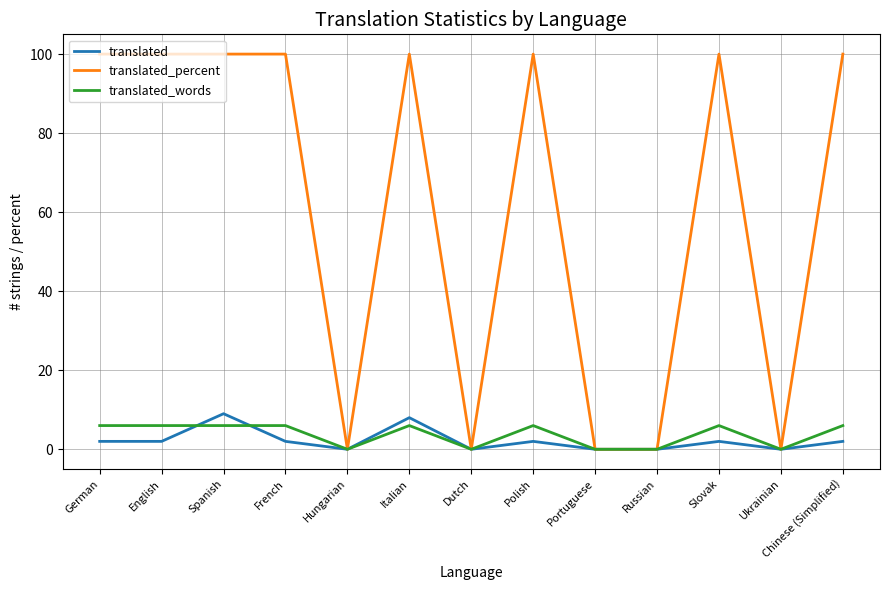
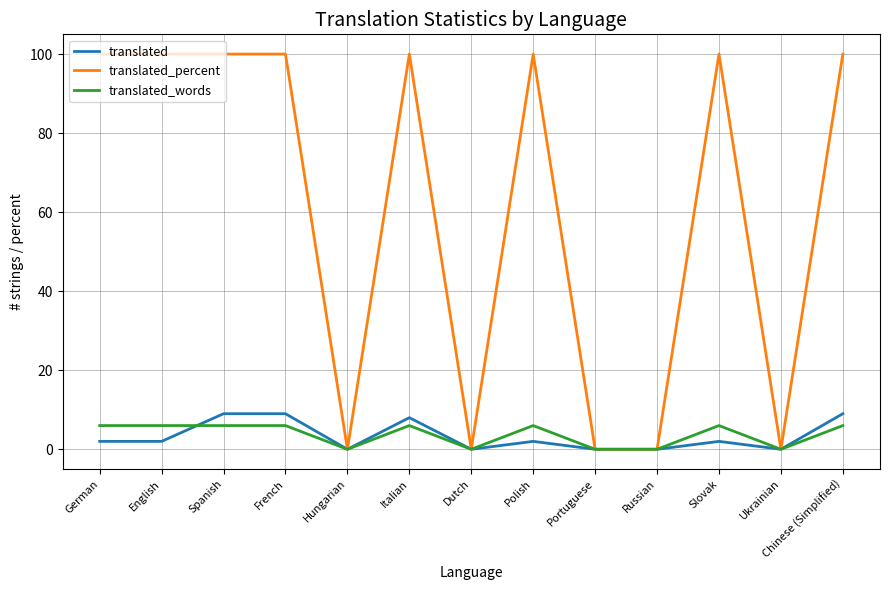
  {
    "translated": {
      "German": 2,
      "English": 2,
      "Spanish": 9,
-     "French": 2,
+     "French": 9,
      "Italian": 8,
      "Polish": 2,
      "Slovak": 2,
-     "Chinese (Simplified)": 2
+     "Chinese (Simplified)": 9
    },
    "translated_percent": {
      "French": 100,
      "Italian": 100,
      "Polish": 100,
      "Slovak": 100,
      "Chinese (Simplified)": 100
    },
    "translated_words": {
      "German": 6,
      "English": 6,
      "Spanish": 6,
      "French": 6,
      "Italian": 6,
      "Polish": 6,
      "Slovak": 6,
      "Chinese (Simplified)": 6
    }
  }
